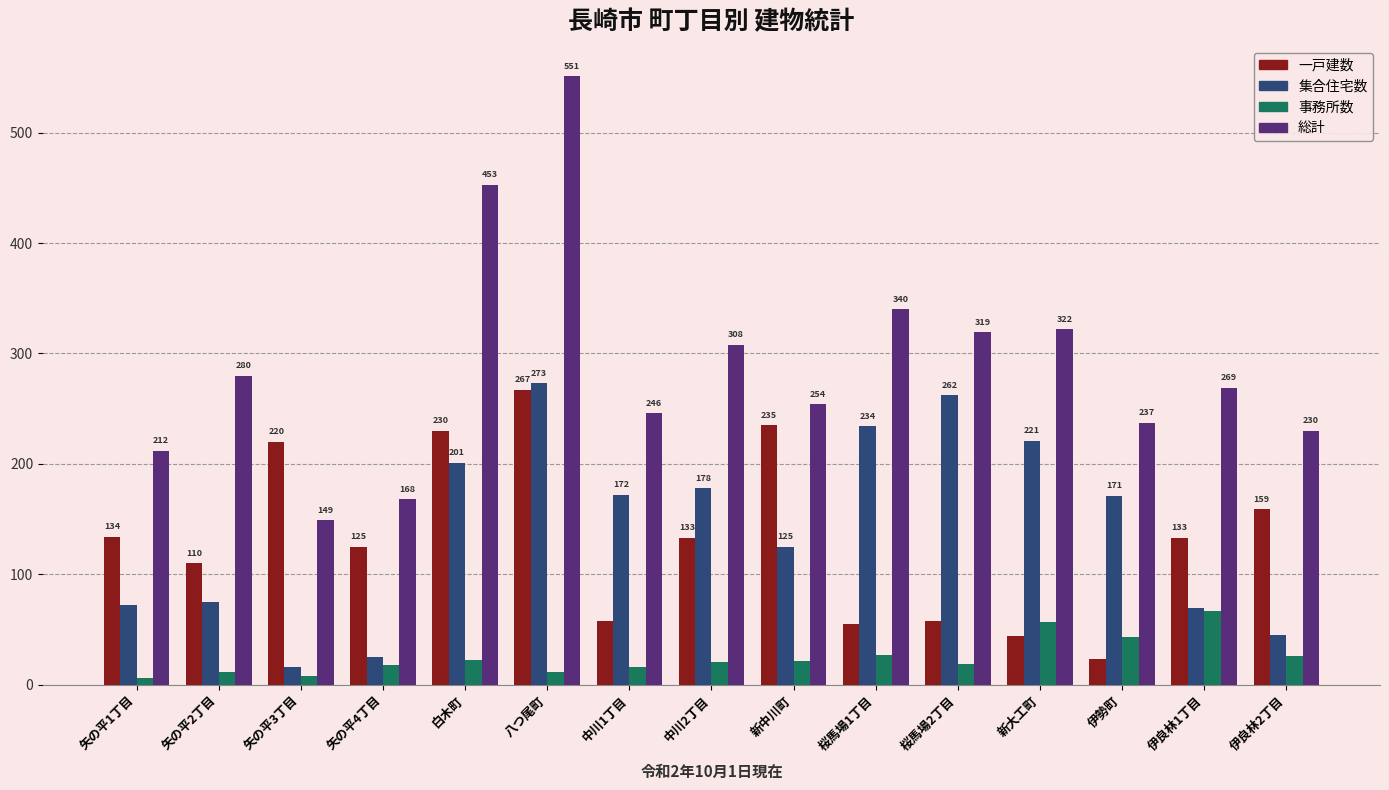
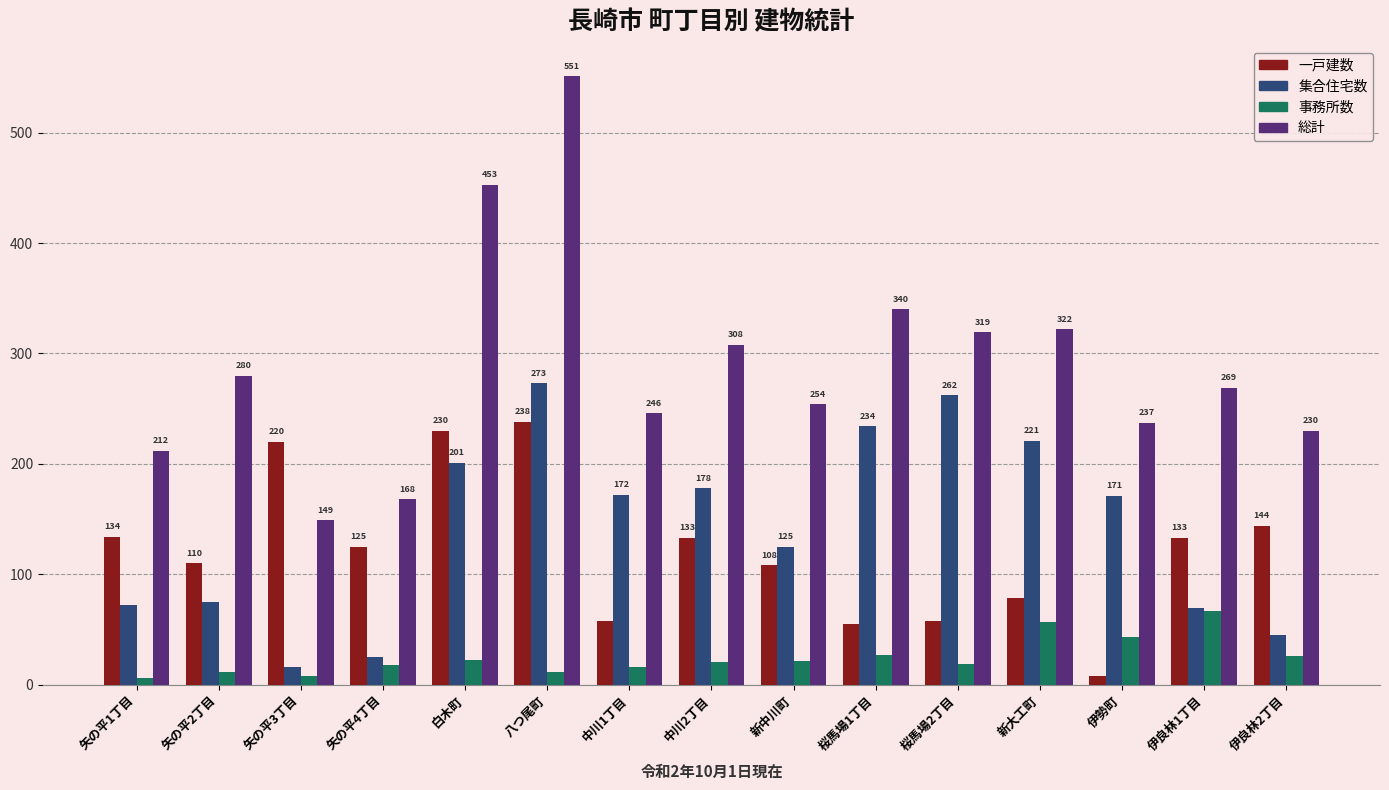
  {
    "一戸建数": {
      "矢の平1丁目": 134,
      "矢の平2丁目": 110,
      "矢の平3丁目": 220,
      "矢の平4丁目": 125,
      "白木町": 230,
-     "八つ尾町": 267,
+     "八つ尾町": 238,
      "中川2丁目": 133,
-     "新中川町": 235,
-     "新大工町": 44,
-     "伊勢町": 23,
+     "新中川町": 108,
+     "新大工町": 78,
+     "伊勢町": 8,
      "伊良林1丁目": 133,
-     "伊良林2丁目": 159
+     "伊良林2丁目": 144
    }
  }
